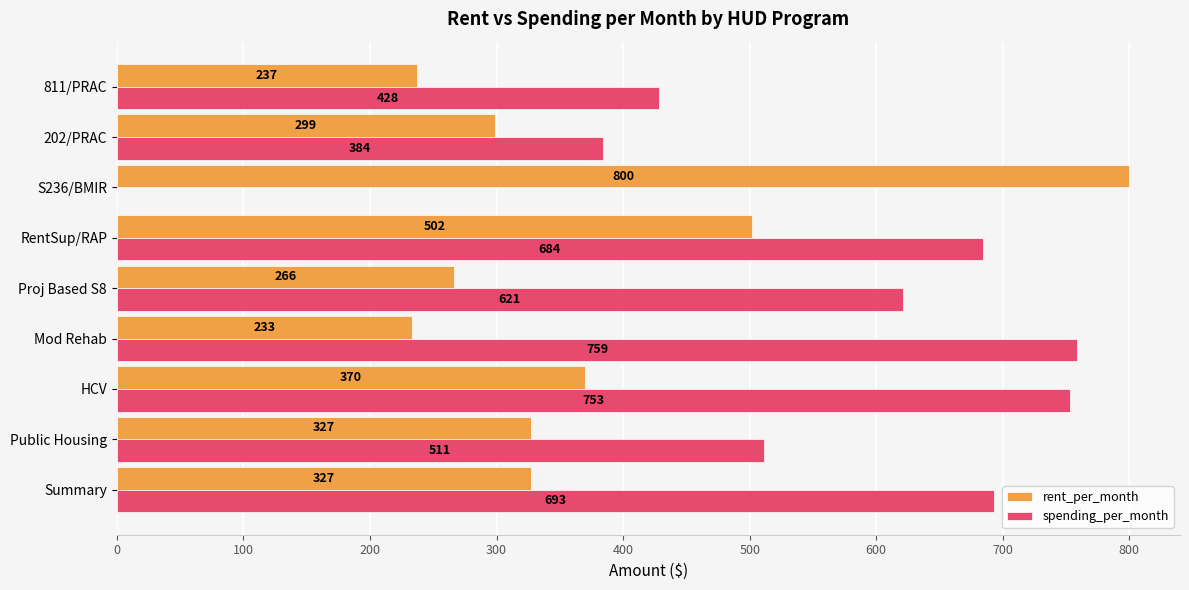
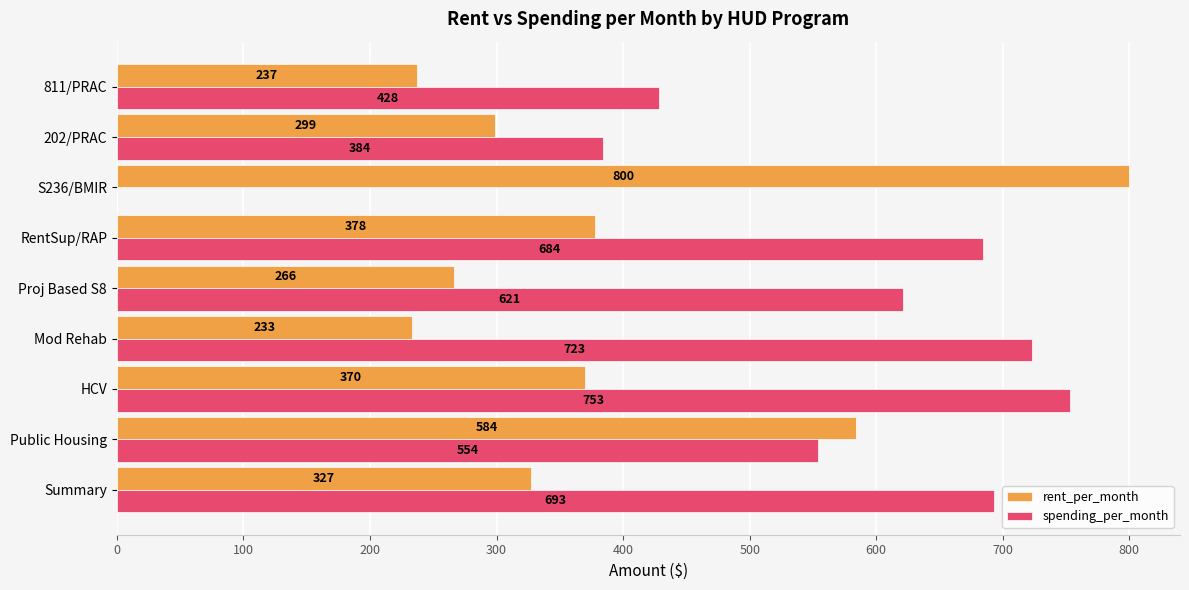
  {
    "rent_per_month": {
      "811/PRAC": 237,
      "202/PRAC": 299,
      "S236/BMIR": 800,
-     "RentSup/RAP": 502,
+     "RentSup/RAP": 378,
      "Proj Based S8": 266,
      "Mod Rehab": 233,
      "HCV": 370,
-     "Public Housing": 327,
+     "Public Housing": 584,
      "Summary": 327
    },
    "spending_per_month": {
      "811/PRAC": 428,
      "202/PRAC": 384,
      "RentSup/RAP": 684,
      "Proj Based S8": 621,
-     "Mod Rehab": 759,
+     "Mod Rehab": 723,
      "HCV": 753,
-     "Public Housing": 511,
+     "Public Housing": 554,
      "Summary": 693
    }
  }
